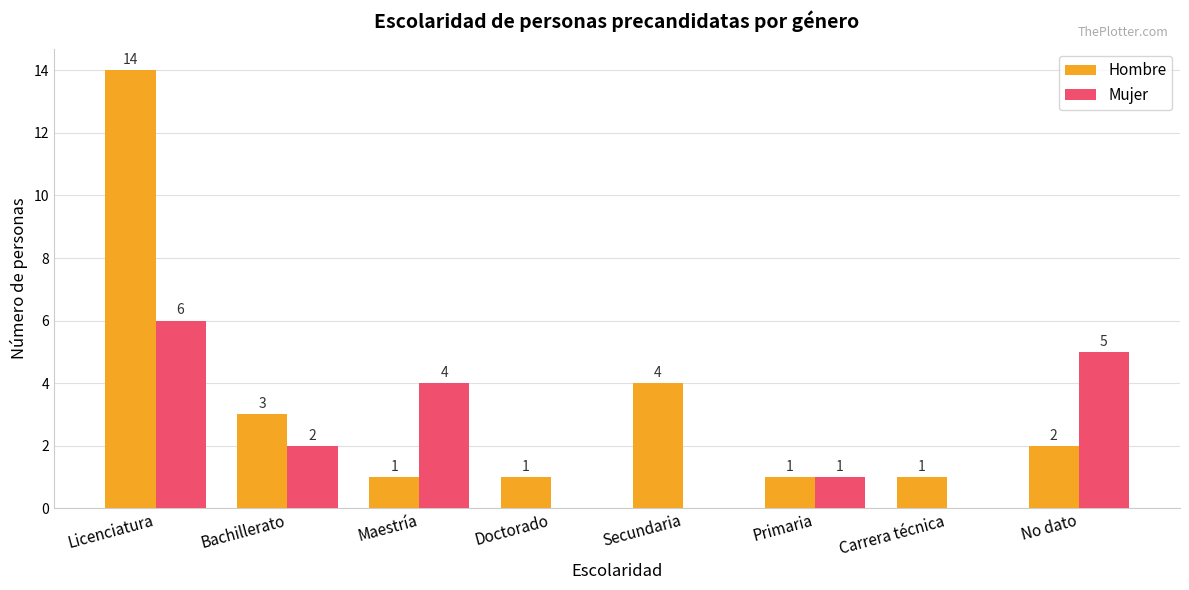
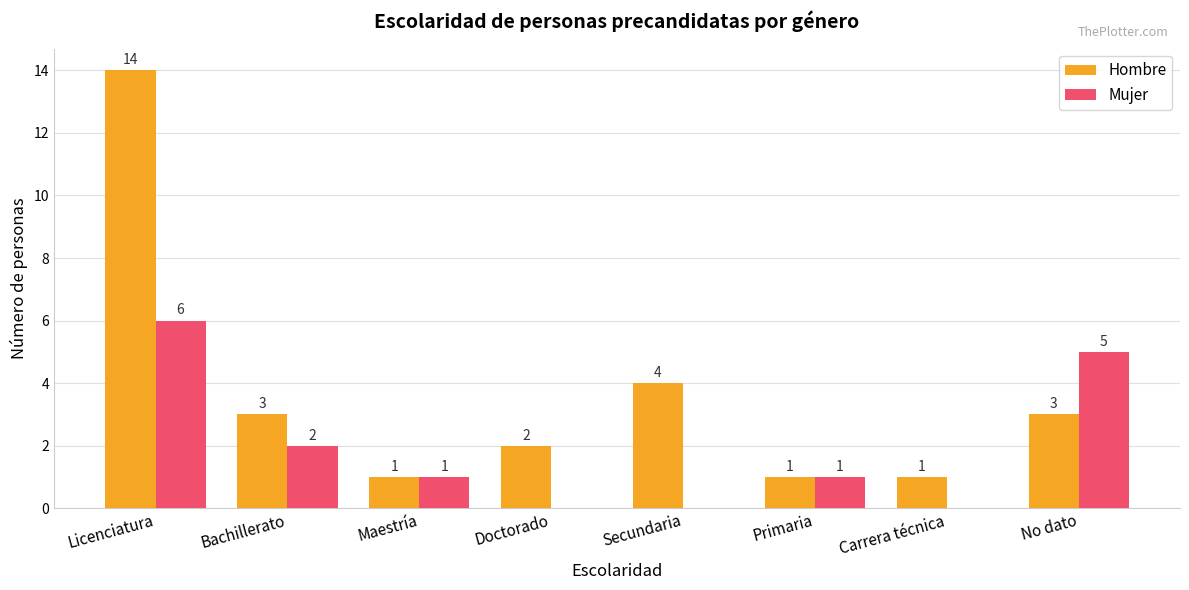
  {
    "Hombre": {
      "Licenciatura": 14,
      "Bachillerato": 3,
      "Maestría": 1,
-     "Doctorado": 1,
+     "Doctorado": 2,
      "Secundaria": 4,
      "Primaria": 1,
      "Carrera técnica": 1,
-     "No dato": 2
+     "No dato": 3
    },
    "Mujer": {
      "Licenciatura": 6,
      "Bachillerato": 2,
-     "Maestría": 4,
+     "Maestría": 1,
      "Primaria": 1,
      "No dato": 5
    }
  }
